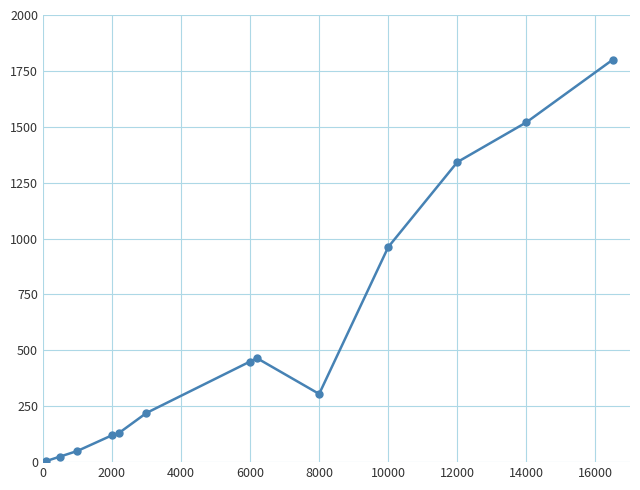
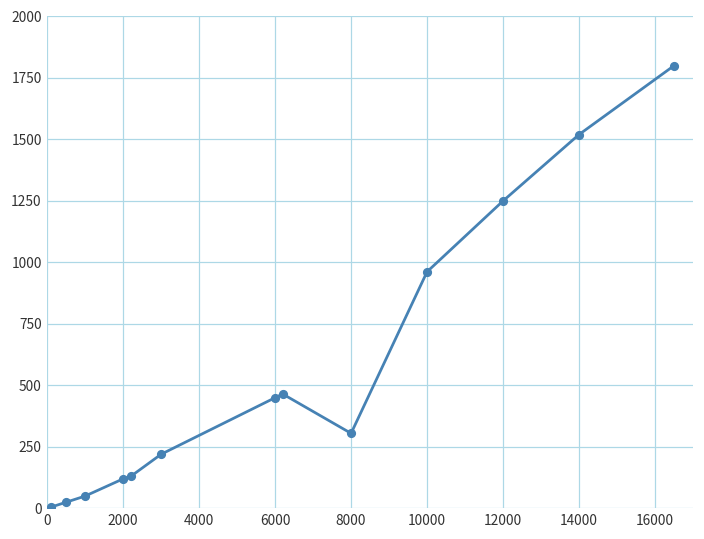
  {
    "2000": 120,
    "6000": 450,
    "8000": 310,
    "10000": 960,
-   "12000": 1340,
+   "12000": 1250,
    "14000": 1520
  }
